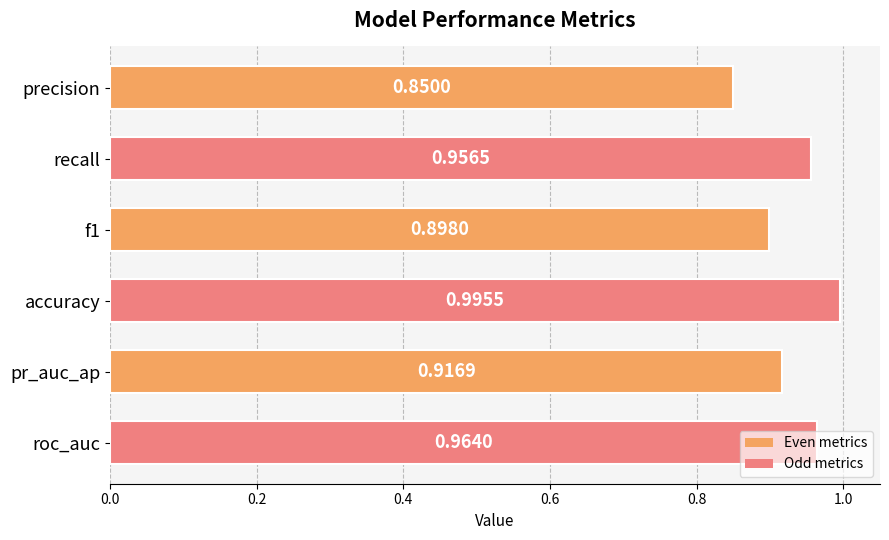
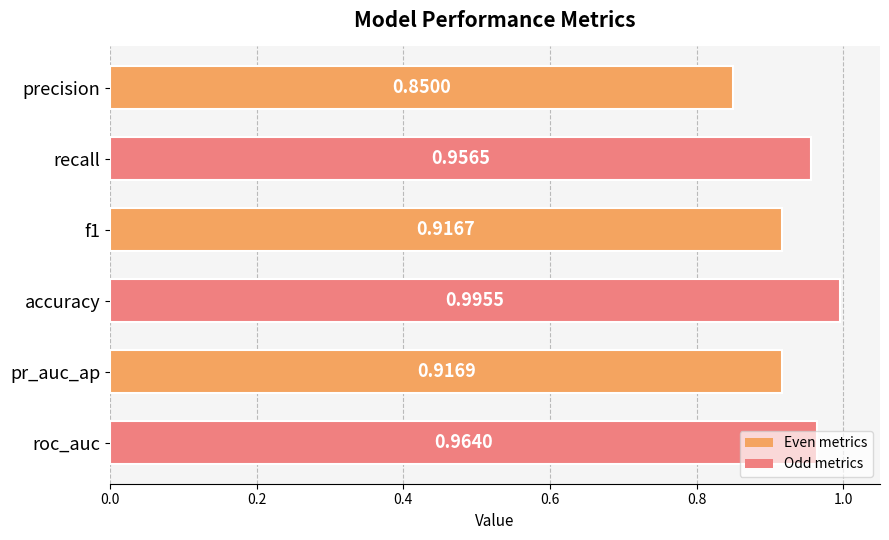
  {
    "precision": 0.8500,
    "recall": 0.9565,
-   "f1": 0.8980,
+   "f1": 0.9167,
    "accuracy": 0.9955,
    "pr_auc_ap": 0.9169
  }
